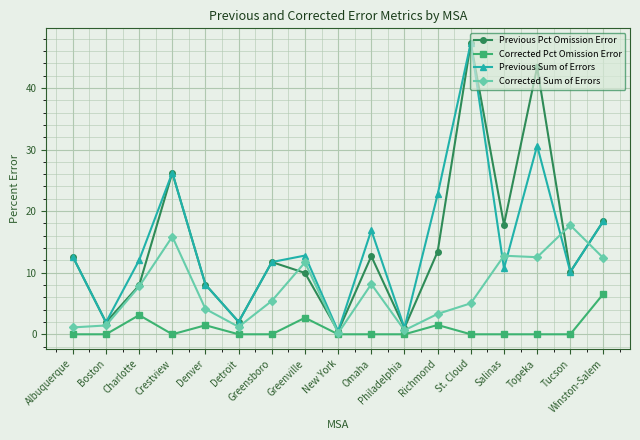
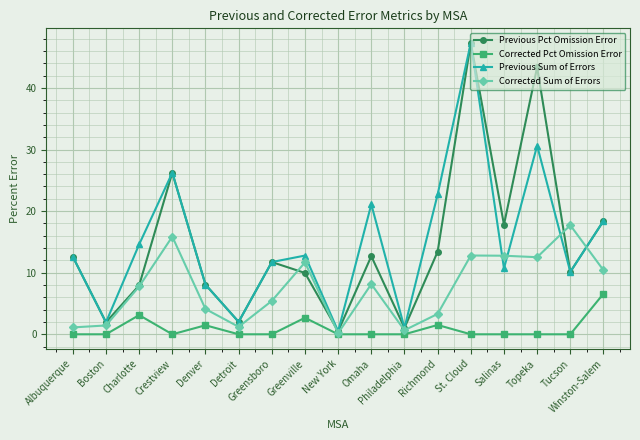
  {
    "Previous Sum of Errors": {
-     "Charlotte": 12,
+     "Charlotte": 15,
      "Greenville": 13,
-     "Omaha": 17,
+     "Omaha": 21,
      "Richmond": 23,
      "Salinas": 11,
      "Topeka": 31
    },
    "Corrected Sum of Errors": {
      "Albuquerque": 1,
      "Boston": 1,
      "Crestview": 16,
      "Denver": 4,
      "Detroit": 1,
      "Greensboro": 5,
      "Greenville": 12,
      "Omaha": 8,
      "Richmond": 3,
-     "St. Cloud": 5,
+     "St. Cloud": 13,
      "Salinas": 13,
      "Topeka": 13,
      "Tucson": 18,
-     "Winston-Salem": 12
+     "Winston-Salem": 10
    }
  }
